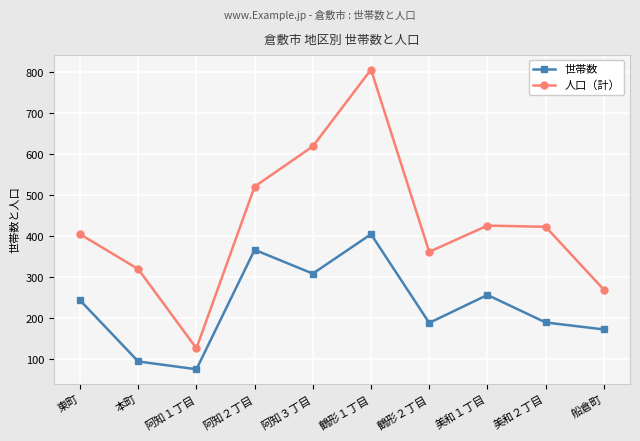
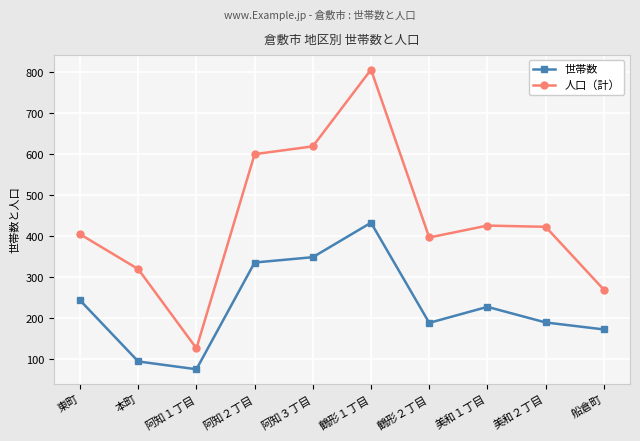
  {
    "世帯数": {
      "東町": 240,
      "本町": 100,
      "阿知１丁目": 80,
-     "阿知２丁目": 370,
-     "阿知３丁目": 310,
-     "鶴形１丁目": 410,
+     "阿知２丁目": 340,
+     "阿知３丁目": 350,
+     "鶴形１丁目": 430,
      "鶴形２丁目": 190,
-     "美和１丁目": 260,
+     "美和１丁目": 230,
      "美和２丁目": 190,
      "船倉町": 170
    },
    "人口（計）": {
      "東町": 410,
      "本町": 320,
      "阿知１丁目": 130,
-     "阿知２丁目": 520,
+     "阿知２丁目": 600,
      "阿知３丁目": 620,
      "鶴形１丁目": 810,
-     "鶴形２丁目": 360,
+     "鶴形２丁目": 400,
      "美和１丁目": 430,
      "美和２丁目": 420,
      "船倉町": 270
    }
  }
